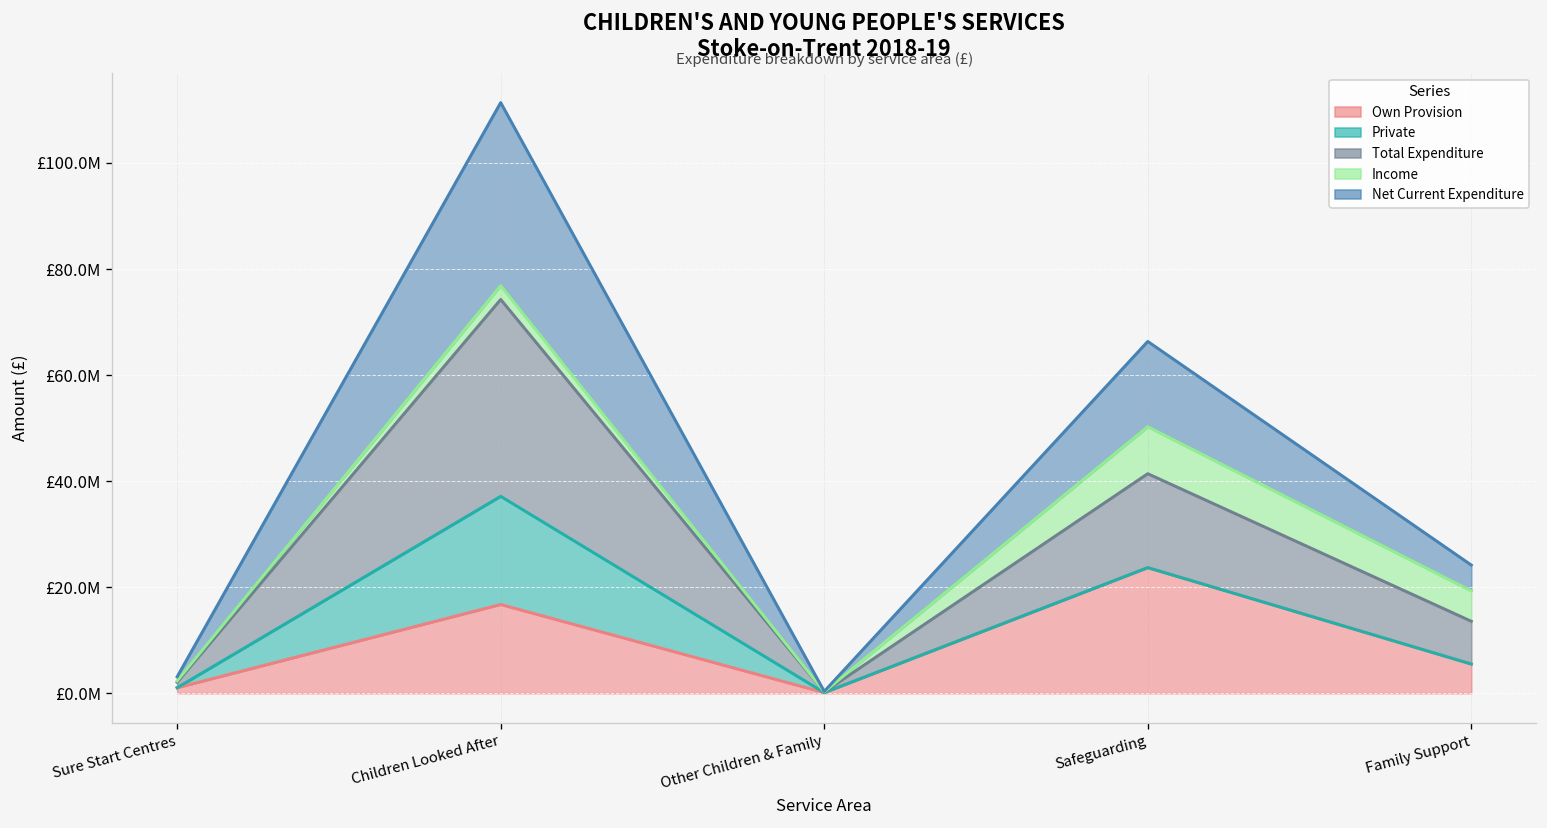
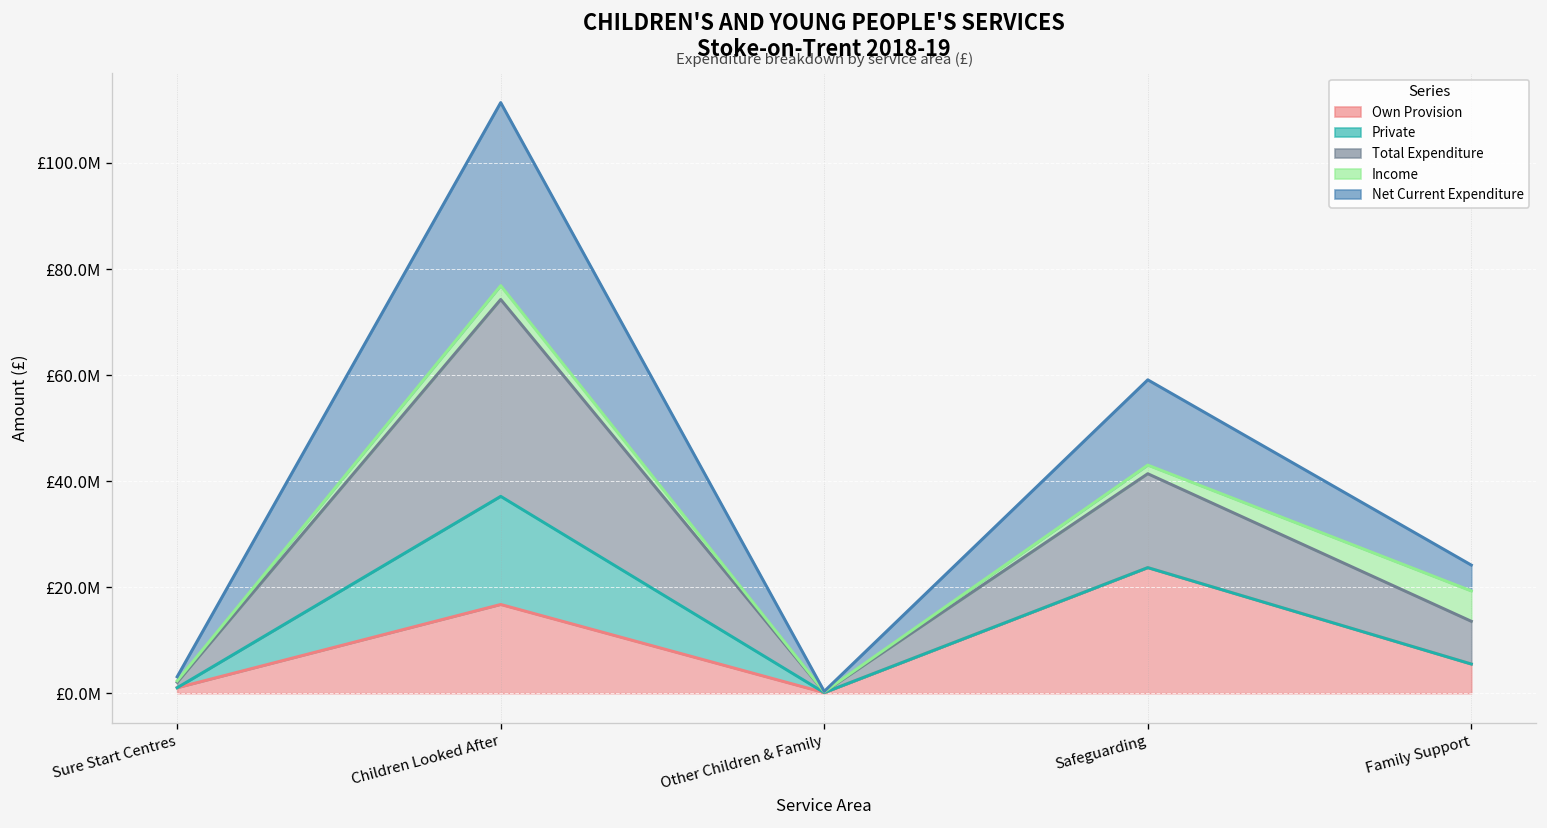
  {
    "Own Provision": {
      "Children Looked After": "£17000000"
    },
    "Income": {
      "Children Looked After": "£3000000",
-     "Safeguarding": "£9000000",
+     "Safeguarding": "£2000000",
      "Family Support": "£6000000"
    }
  }
